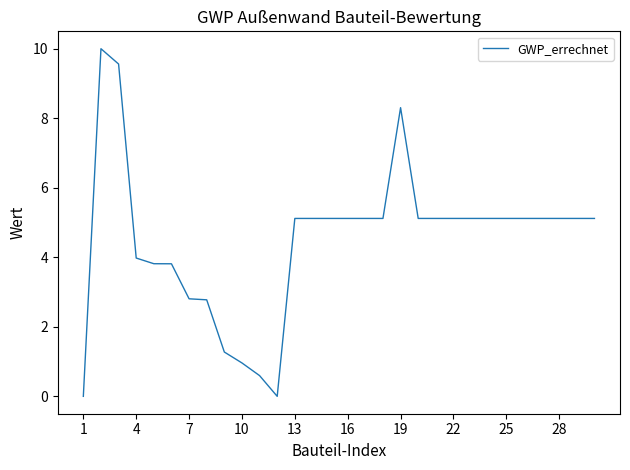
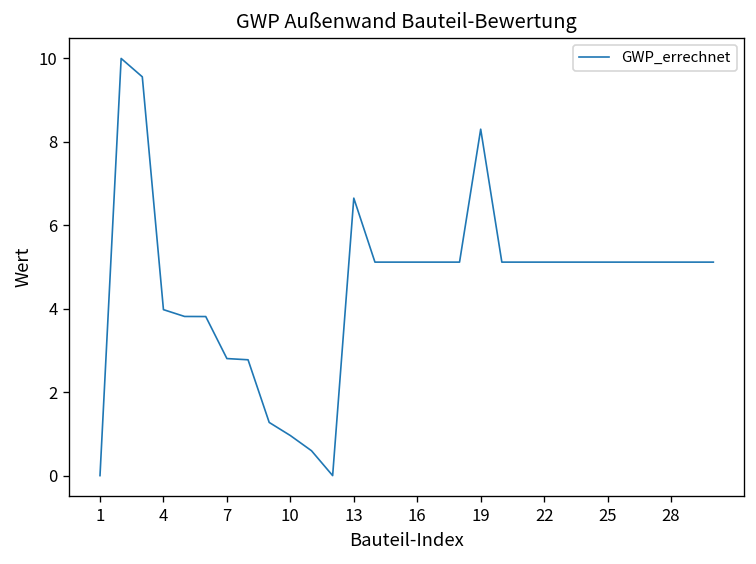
  {
    "1": 0.0,
    "4": 4.0,
    "7": 2.8,
    "10": 1.0,
-   "13": 5.1,
+   "13": 6.7,
    "16": 5.1,
    "19": 8.3,
    "22": 5.1,
    "25": 5.1,
    "28": 5.1
  }
